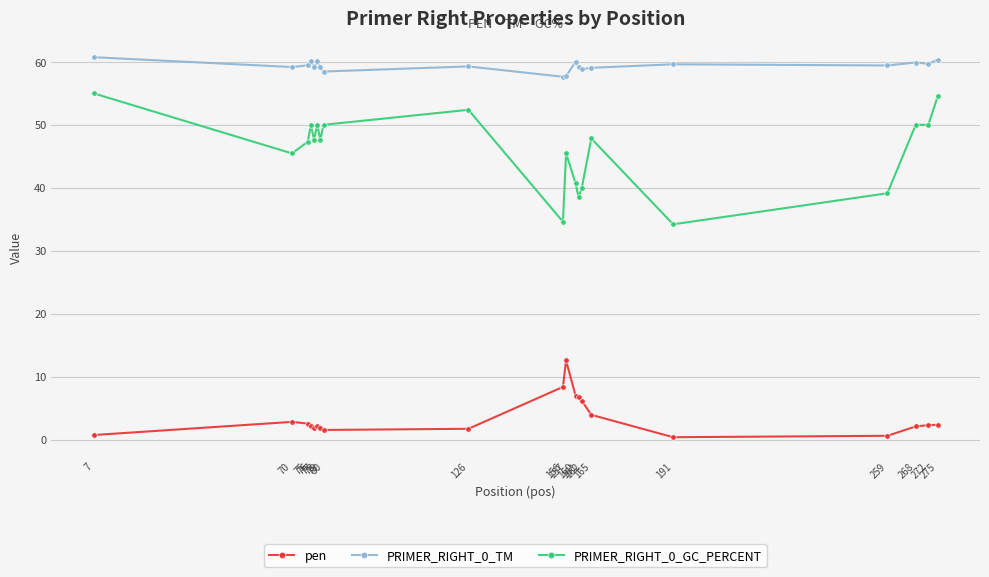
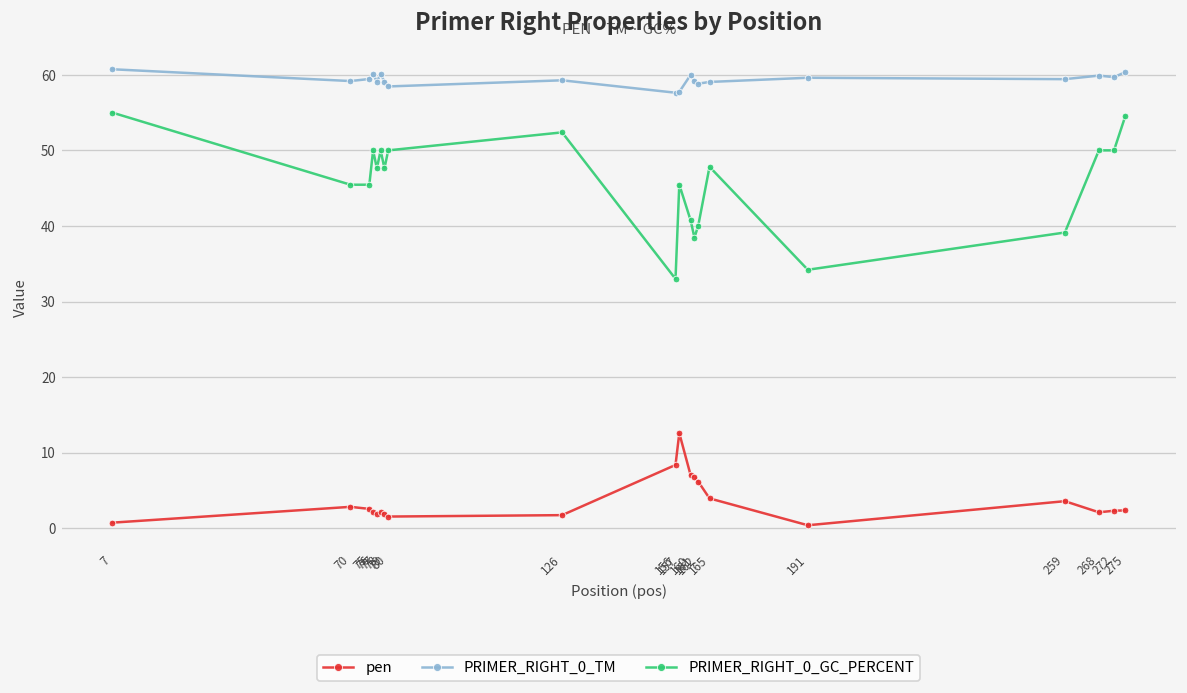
  {
    "pen": {
      "7": 1,
      "70": 3,
      "75": 3,
      "76": 2,
      "77": 2,
      "78": 2,
      "79": 2,
      "80": 2,
      "126": 2,
      "156": 8,
      "157": 13,
      "160": 7,
      "161": 7,
      "162": 6,
      "165": 4,
      "191": 0,
-     "259": 1,
+     "259": 4,
      "268": 2,
      "272": 2,
      "275": 2
    },
    "PRIMER_RIGHT_0_TM": {
      "7": 61,
      "70": 59,
      "75": 59,
      "76": 60,
      "77": 59,
      "78": 60,
      "79": 59,
      "80": 58,
      "126": 59,
      "156": 58,
      "157": 58,
      "160": 60,
      "161": 59,
      "162": 59,
      "165": 59,
      "191": 60,
      "259": 59,
      "268": 60,
      "272": 60,
      "275": 60
    },
    "PRIMER_RIGHT_0_GC_PERCENT": {
      "7": 55,
      "70": 45,
-     "75": 47,
+     "75": 45,
      "76": 50,
      "77": 48,
      "78": 50,
      "79": 48,
      "80": 50,
      "126": 52,
-     "156": 35,
+     "156": 33,
      "157": 45,
      "160": 41,
      "161": 38,
      "162": 40,
      "165": 48,
      "191": 34,
      "259": 39,
      "268": 50,
      "272": 50,
      "275": 55
    }
  }
